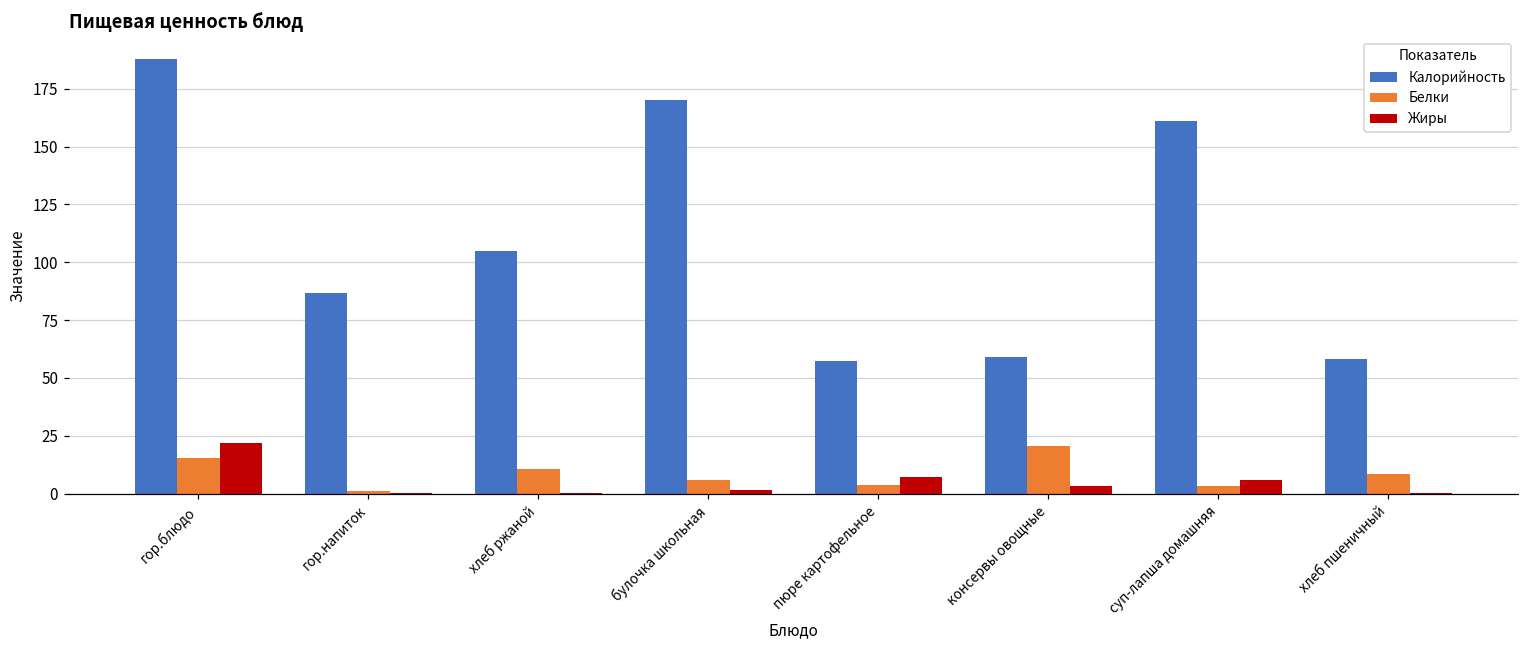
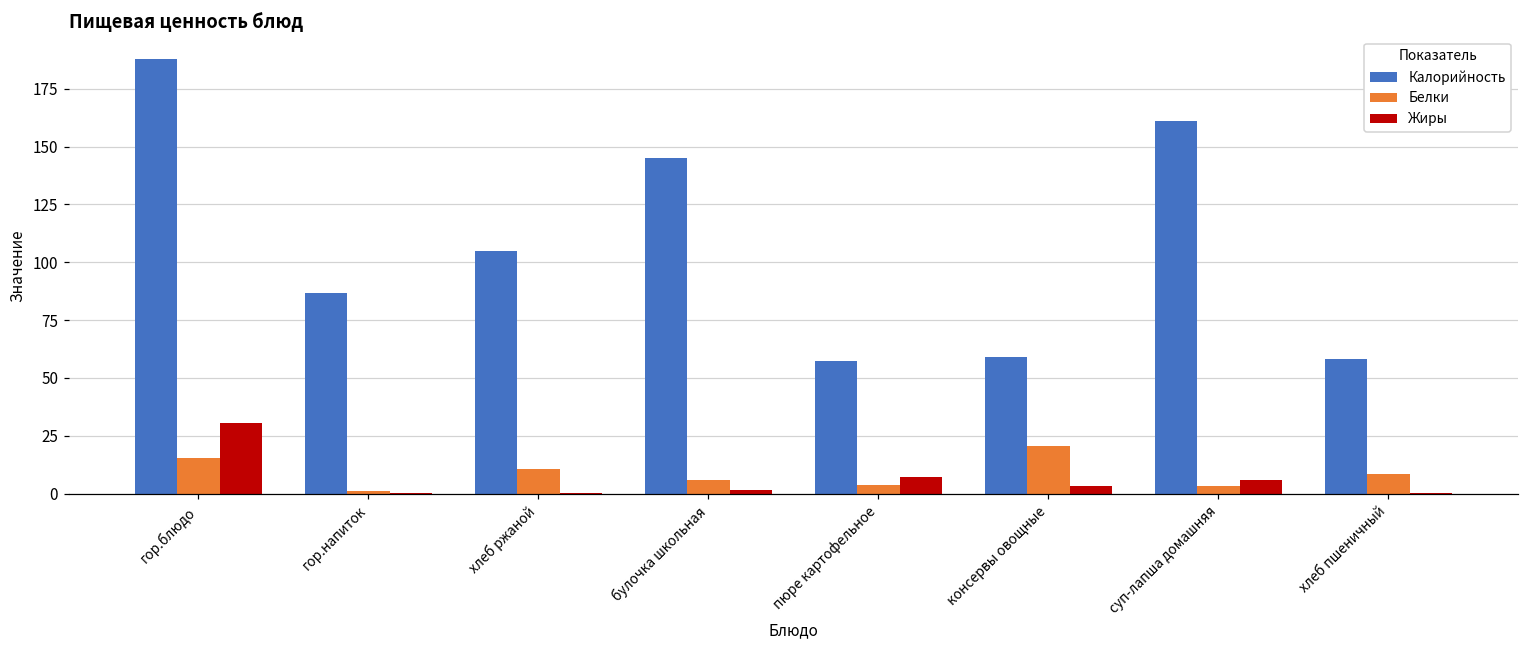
  {
    "Калорийность": {
      "гор.блюдо": 188,
      "гор.напиток": 87,
      "хлеб ржаной": 105,
-     "булочка школьная": 170,
+     "булочка школьная": 145,
      "пюре картофельное": 58,
      "консервы овощные": 59,
      "суп-лапша домашняя": 161,
      "хлеб пшеничный": 58
    },
    "Белки": {
      "гор.блюдо": 15,
      "хлеб ржаной": 11,
      "булочка школьная": 6,
      "пюре картофельное": 4,
      "консервы овощные": 21,
      "суп-лапша домашняя": 3,
      "хлеб пшеничный": 9
    },
    "Жиры": {
-     "гор.блюдо": 22,
+     "гор.блюдо": 30,
      "булочка школьная": 2,
      "пюре картофельное": 7,
      "консервы овощные": 4,
      "суп-лапша домашняя": 6
    }
  }
